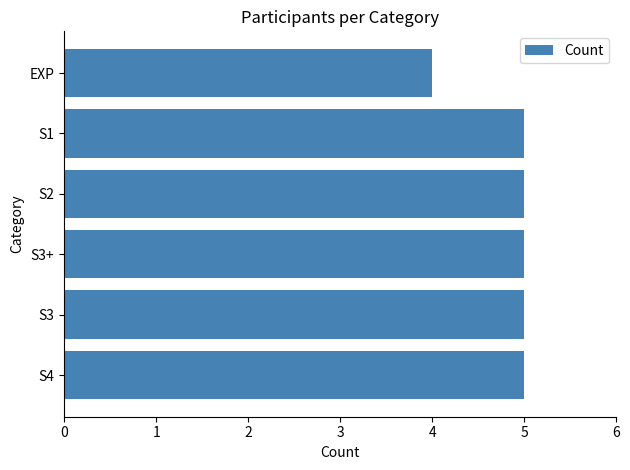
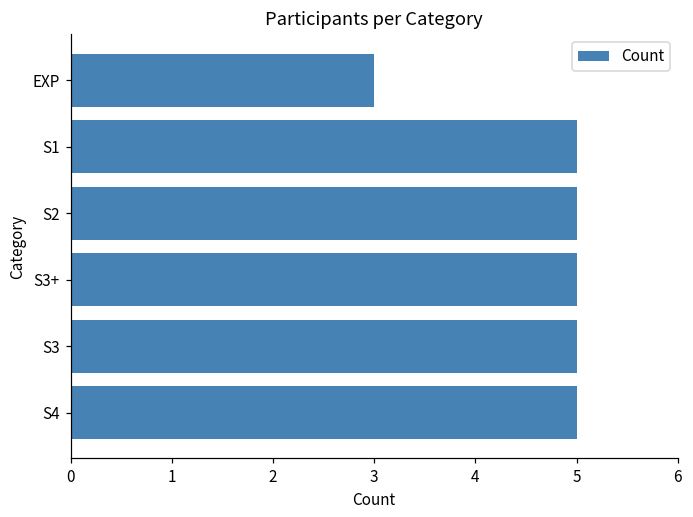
  {
-   "EXP": 4,
+   "EXP": 3,
    "S1": 5,
    "S2": 5,
    "S3+": 5,
    "S3": 5,
    "S4": 5
  }
